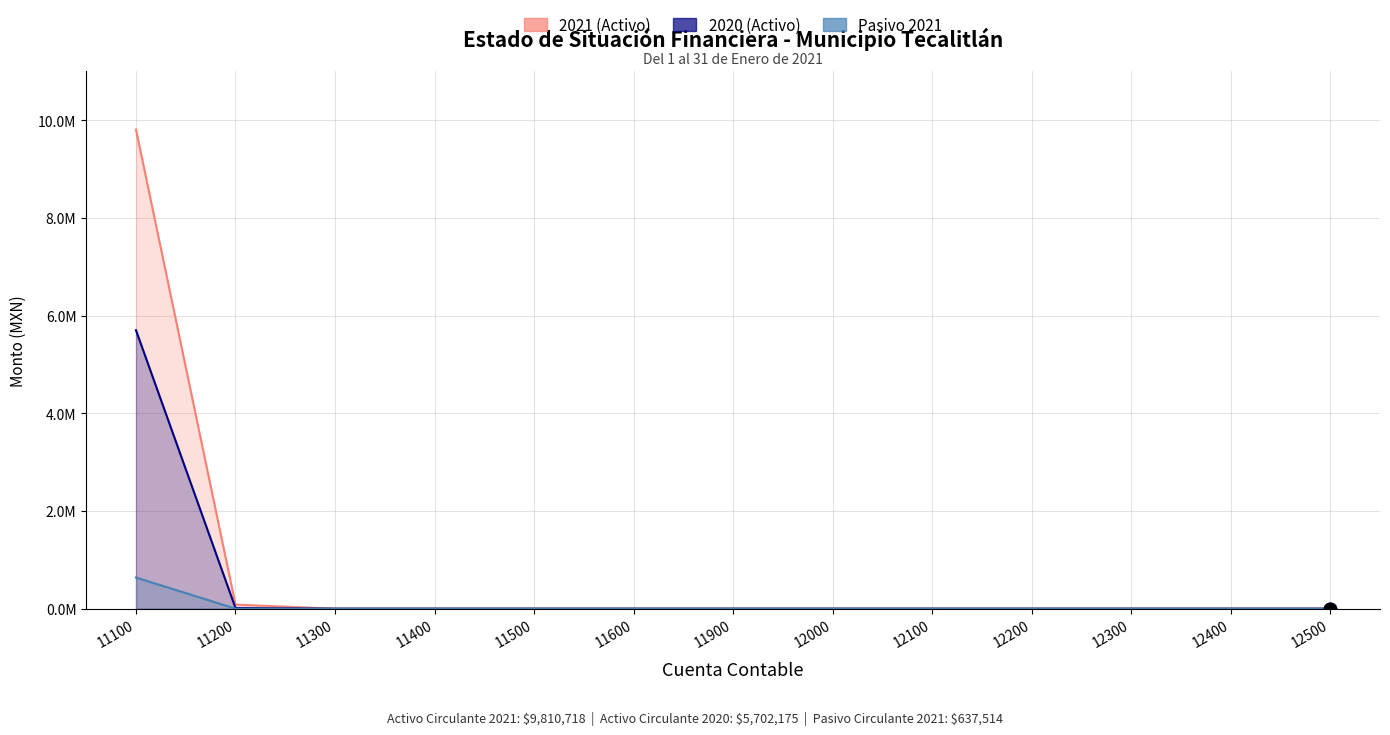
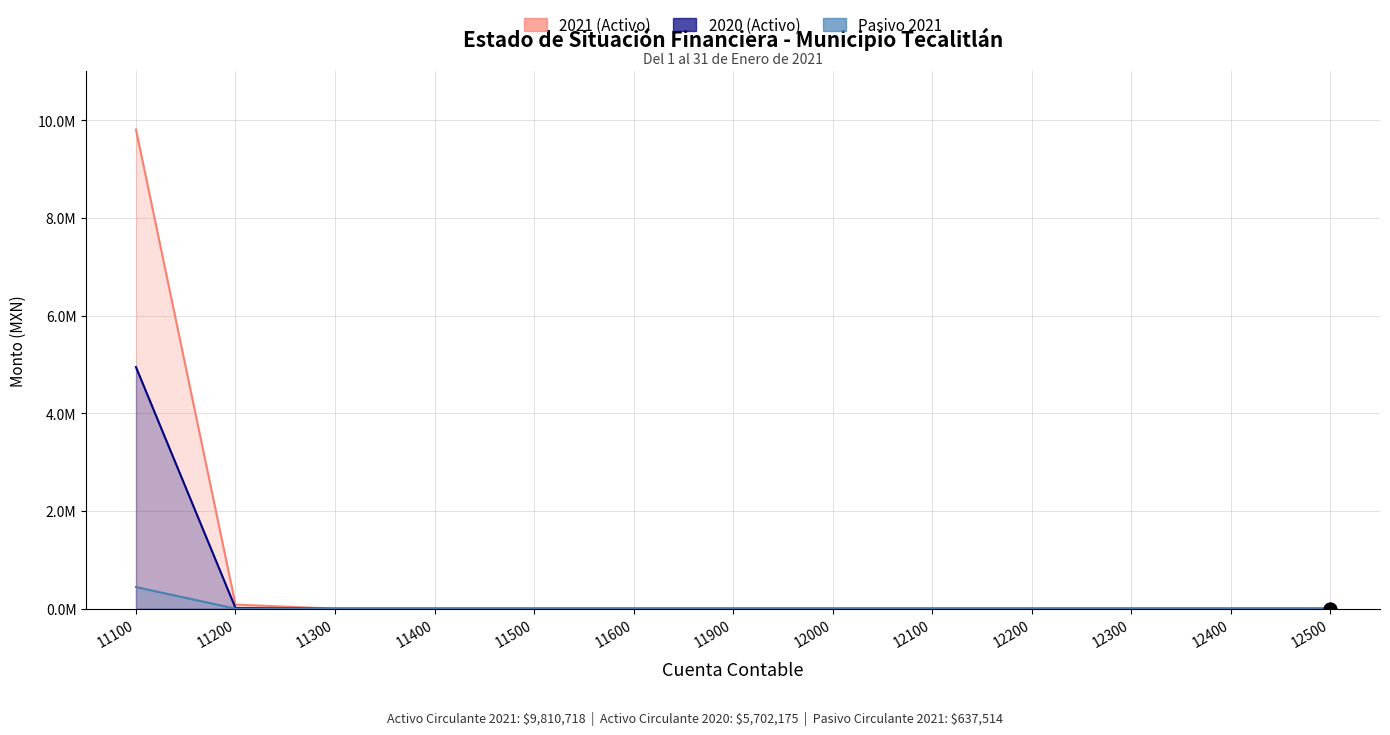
  {
    "2021 (Activo)": {
      "11100": 9800000,
      "11200": 100000
    },
    "2020 (Activo)": {
-     "11100": 5700000
+     "11100": 4900000
    },
    "Pasivo 2021": {
-     "11100": 600000
+     "11100": 400000
    }
  }
